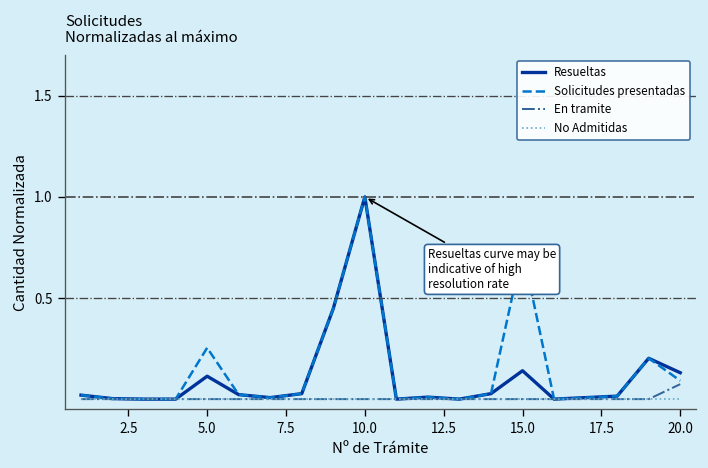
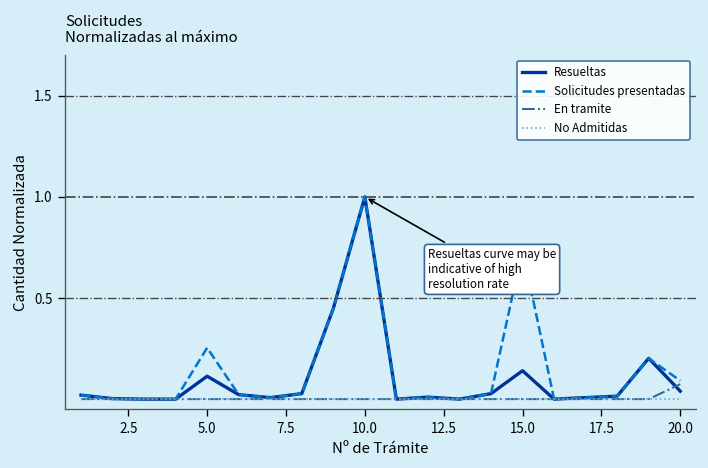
  {
    "Resueltas": {
      "5.0": 0.11,
      "15.0": 0.14,
-     "20.0": 0.13
+     "20.0": 0.04
    },
    "Solicitudes presentadas": {
      "5.0": 0.25,
      "20.0": 0.09
    },
    "En tramite": {
      "20.0": 0.07
    },
    "No Admitidas": {
      "20.0": 0.00
    }
  }
